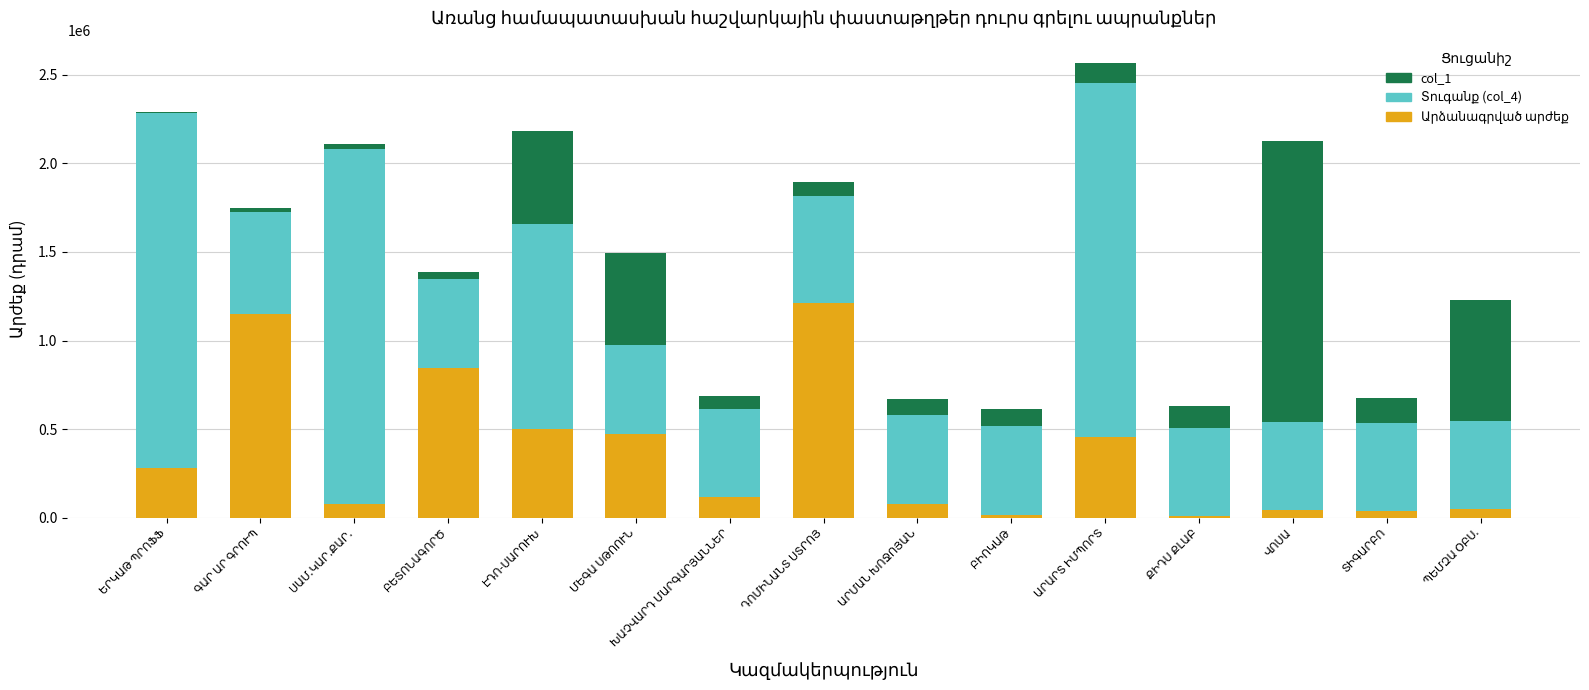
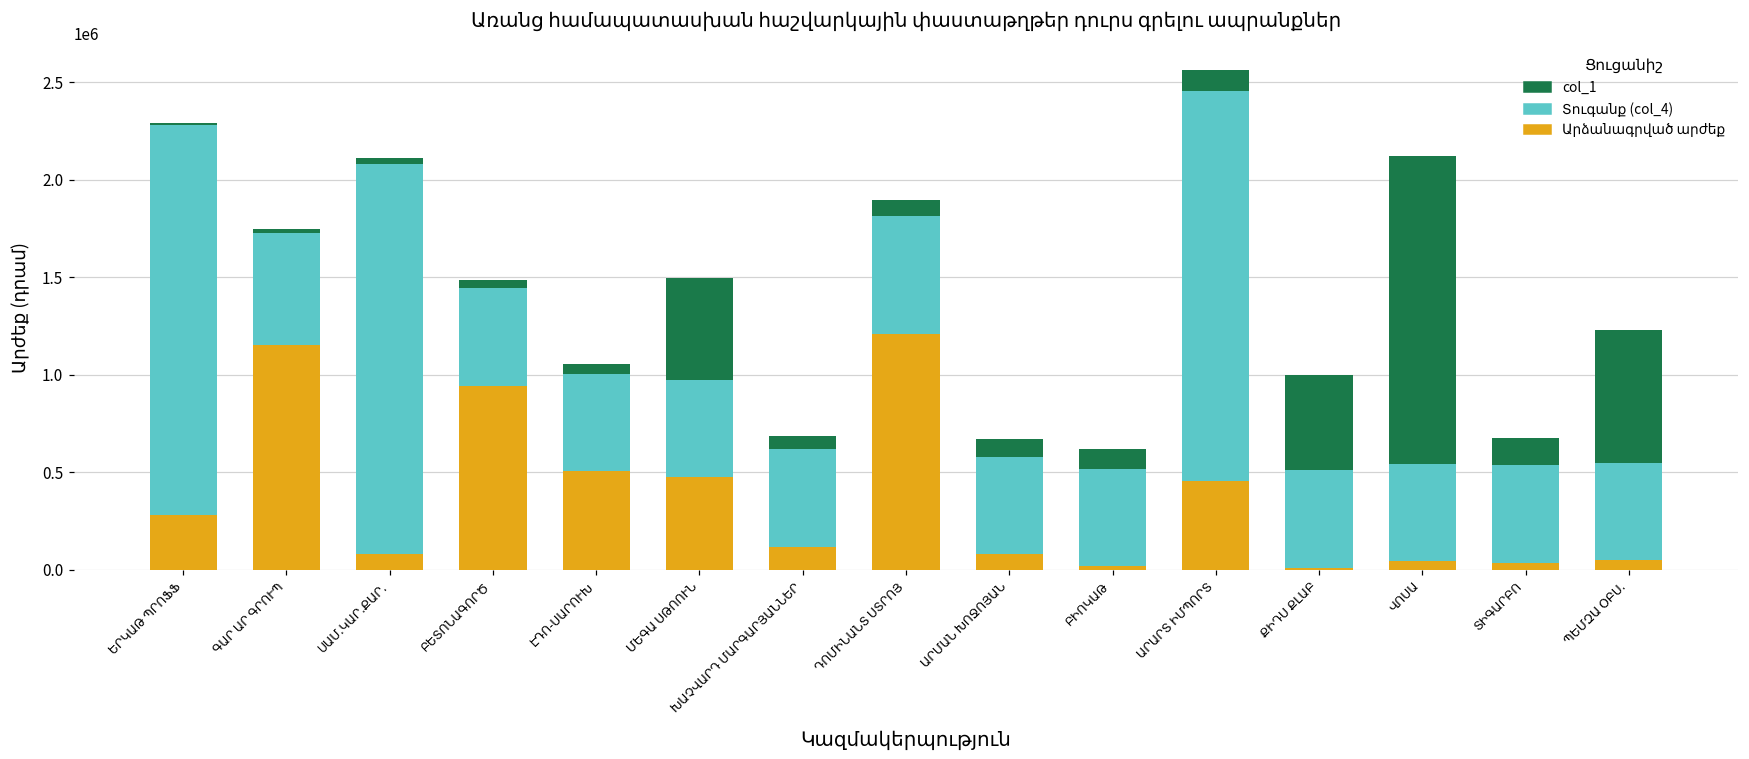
  {
    "Արձանագրված արժեք": {
      "ԵՐԿԱԹ ՊՐՈՖՖ": 280000,
      "ԳԱՐ ԱՐ ԳՐՈՒՊ": 1150000,
      "ՍԱՄ.ԿԱՐ.ՔԱՐ.": 80000,
-     "ԲԵՏՈՆԱԳՈՐԾ": 840000,
+     "ԲԵՏՈՆԱԳՈՐԾ": 940000,
      "ԷԴՈ-ՍԱՐՈՒԽ": 500000,
      "ՄԵԳԱ ՍԹՈՈՒՆ": 470000,
      "ԽԱՉՎԱՐԴ ՄԱՐԳԱՐՅԱՆՆԵՐ": 120000,
      "ԴՈՄԻՆԱՆՏ ՍՏՐՈՅ": 1210000,
      "ԱՐՄԱՆ ԽՈՋՈՅԱՆ": 80000,
      "ԲԻՈԿԱԹ": 20000,
      "ԱՐԱՐՏ ԻՄՊՈՐՏ": 450000,
      "ՎՈՍԱ": 40000,
      "ՏԻԳԱՐԲՈ": 40000,
      "ՊԵՄԶԱ ՕԲՍ.": 50000
    },
    "Տուգանք (col_4)": {
      "ԵՐԿԱԹ ՊՐՈՖՖ": 2000000,
      "ԳԱՐ ԱՐ ԳՐՈՒՊ": 580000,
      "ՍԱՄ.ԿԱՐ.ՔԱՐ.": 2000000,
      "ԲԵՏՈՆԱԳՈՐԾ": 500000,
-     "ԷԴՈ-ՍԱՐՈՒԽ": 1160000,
+     "ԷԴՈ-ՍԱՐՈՒԽ": 500000,
      "ՄԵԳԱ ՍԹՈՈՒՆ": 500000,
      "ԽԱՉՎԱՐԴ ՄԱՐԳԱՐՅԱՆՆԵՐ": 500000,
      "ԴՈՄԻՆԱՆՏ ՍՏՐՈՅ": 610000,
      "ԱՐՄԱՆ ԽՈՋՈՅԱՆ": 500000,
      "ԲԻՈԿԱԹ": 500000,
      "ԱՐԱՐՏ ԻՄՊՈՐՏ": 2000000,
      "ՔԻԴՍ ՔԼԱԲ": 500000,
      "ՎՈՍԱ": 500000,
      "ՏԻԳԱՐԲՈ": 500000,
      "ՊԵՄԶԱ ՕԲՍ.": 500000
    },
    "col_1": {
      "ԳԱՐ ԱՐ ԳՐՈՒՊ": 20000,
      "ՍԱՄ.ԿԱՐ.ՔԱՐ.": 30000,
      "ԲԵՏՈՆԱԳՈՐԾ": 40000,
-     "ԷԴՈ-ՍԱՐՈՒԽ": 520000,
+     "ԷԴՈ-ՍԱՐՈՒԽ": 50000,
      "ՄԵԳԱ ՍԹՈՈՒՆ": 520000,
      "ԽԱՉՎԱՐԴ ՄԱՐԳԱՐՅԱՆՆԵՐ": 70000,
      "ԴՈՄԻՆԱՆՏ ՍՏՐՈՅ": 80000,
      "ԱՐՄԱՆ ԽՈՋՈՅԱՆ": 90000,
      "ԲԻՈԿԱԹ": 100000,
      "ԱՐԱՐՏ ԻՄՊՈՐՏ": 110000,
-     "ՔԻԴՍ ՔԼԱԲ": 120000,
+     "ՔԻԴՍ ՔԼԱԲ": 490000,
      "ՎՈՍԱ": 1580000,
      "ՏԻԳԱՐԲՈ": 140000,
      "ՊԵՄԶԱ ՕԲՍ.": 680000
    }
  }
